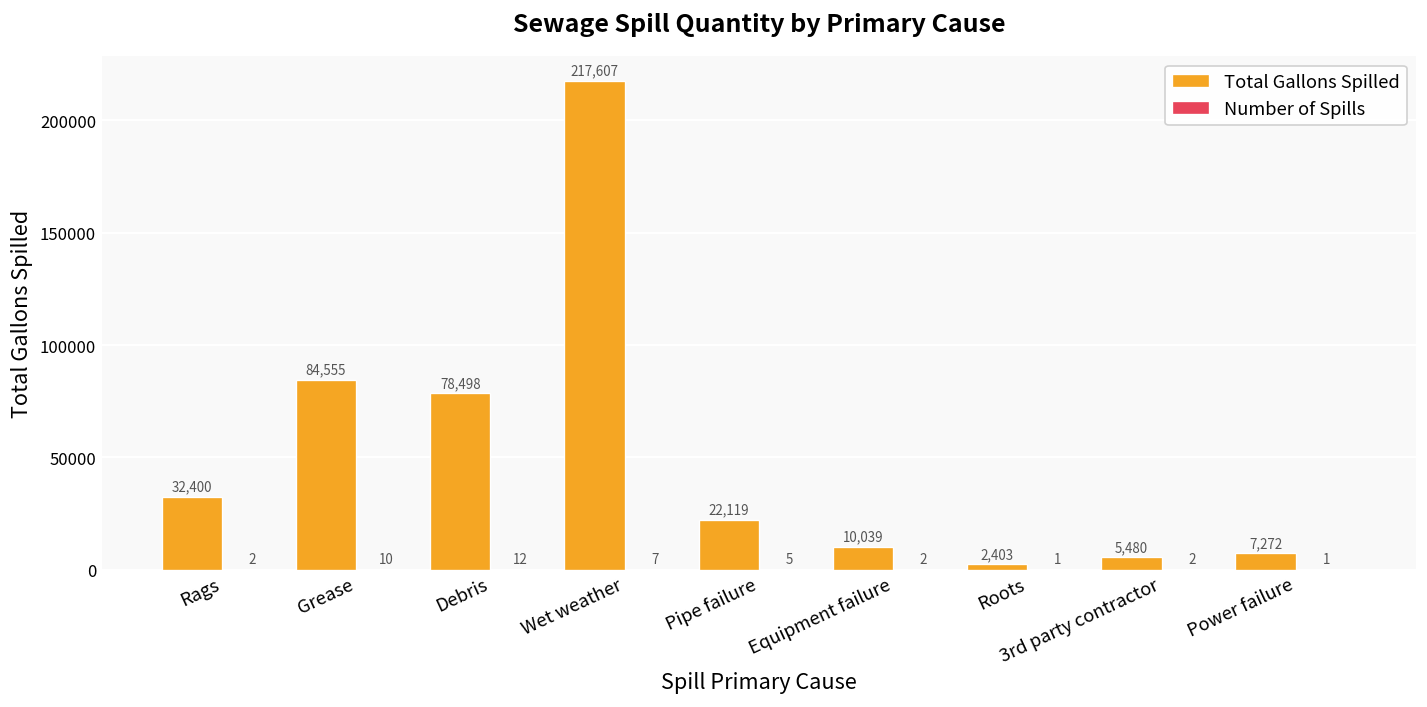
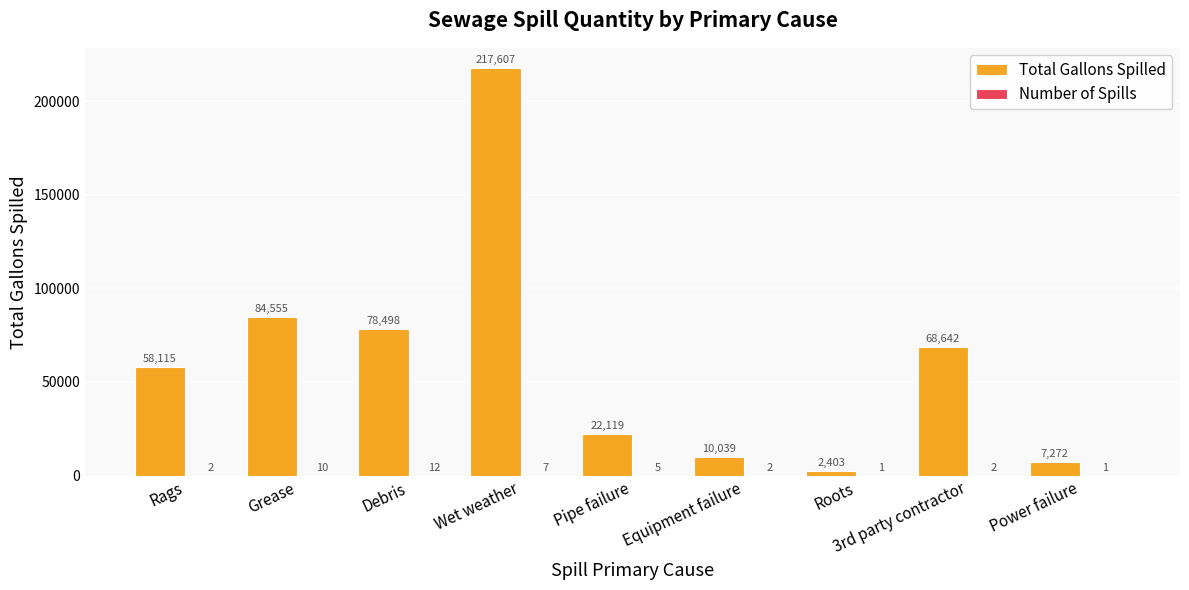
  {
    "Total Gallons Spilled": {
-     "Rags": "32,400",
+     "Rags": "58,115",
      "Grease": "84,555",
      "Debris": "78,498",
      "Wet weather": "217,607",
      "Pipe failure": "22,119",
      "Equipment failure": "10,039",
      "Roots": "2,403",
-     "3rd party contractor": "5,480",
+     "3rd party contractor": "68,642",
      "Power failure": "7,272"
    },
    "Number of Spills": {
      "Rags": "2",
      "Grease": "10",
      "Debris": "12",
      "Wet weather": "7",
      "Pipe failure": "5",
      "Equipment failure": "2",
      "Roots": "1",
      "3rd party contractor": "2",
      "Power failure": "1"
    }
  }
